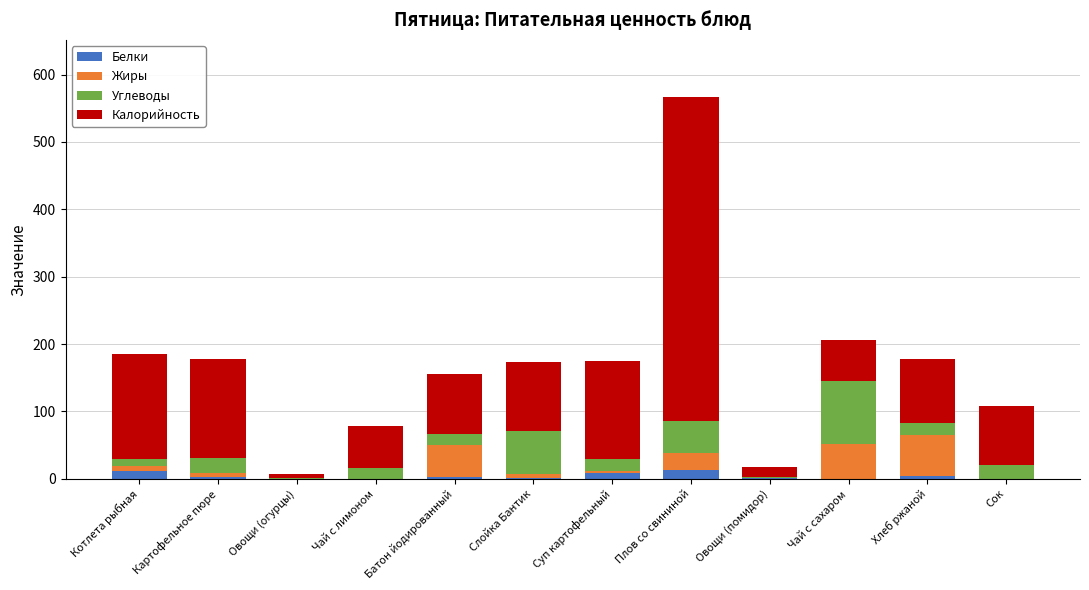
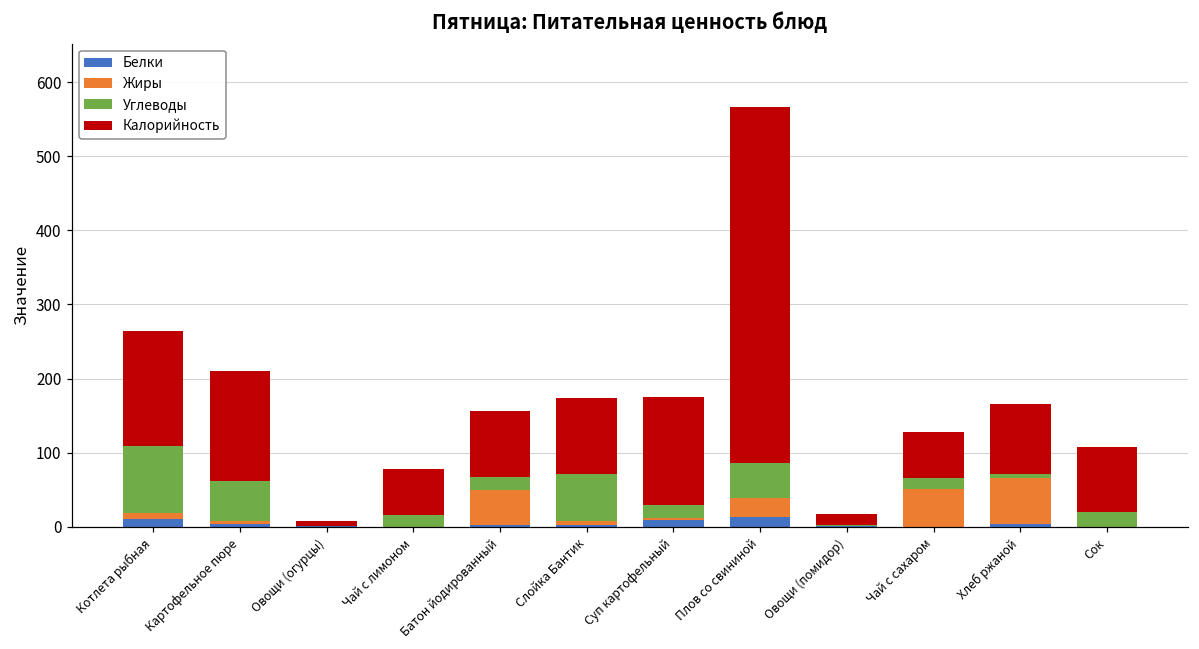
  {
    "Белки": {
      "Котлета рыбная": 10,
      "Суп картофельный": 10,
      "Плов со свининой": 10,
      "Сок": 0
    },
    "Жиры": {
      "Котлета рыбная": 10,
      "Картофельное пюре": 10,
      "Овощи (огурцы)": 0,
      "Чай с лимоном": 0,
      "Батон йодированный": 50,
      "Слойка Бантик": 10,
      "Плов со свининой": 30,
      "Овощи (помидор)": 0,
      "Чай с сахаром": 50,
      "Хлеб ржаной": 60,
      "Сок": 0
    },
    "Углеводы": {
-     "Котлета рыбная": 10,
-     "Картофельное пюре": 20,
+     "Котлета рыбная": 90,
+     "Картофельное пюре": 50,
      "Чай с лимоном": 20,
      "Батон йодированный": 20,
      "Слойка Бантик": 60,
      "Суп картофельный": 20,
      "Плов со свининой": 50,
-     "Чай с сахаром": 90,
-     "Хлеб ржаной": 20,
+     "Чай с сахаром": 20,
+     "Хлеб ржаной": 10,
      "Сок": 20
    },
    "Калорийность": {
      "Котлета рыбная": 160,
      "Картофельное пюре": 150,
      "Овощи (огурцы)": 10,
      "Чай с лимоном": 60,
      "Батон йодированный": 90,
      "Слойка Бантик": 100,
      "Суп картофельный": 150,
      "Плов со свининой": 480,
      "Овощи (помидор)": 10,
      "Чай с сахаром": 60,
      "Хлеб ржаной": 90,
      "Сок": 90
    }
  }
